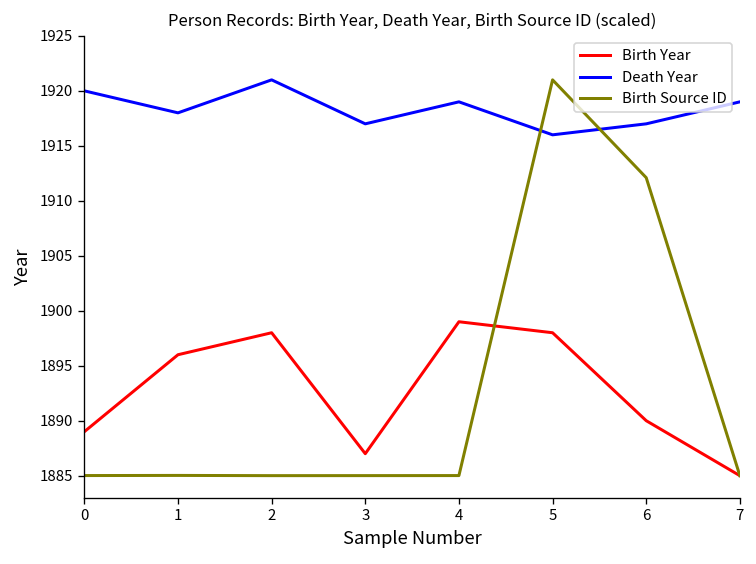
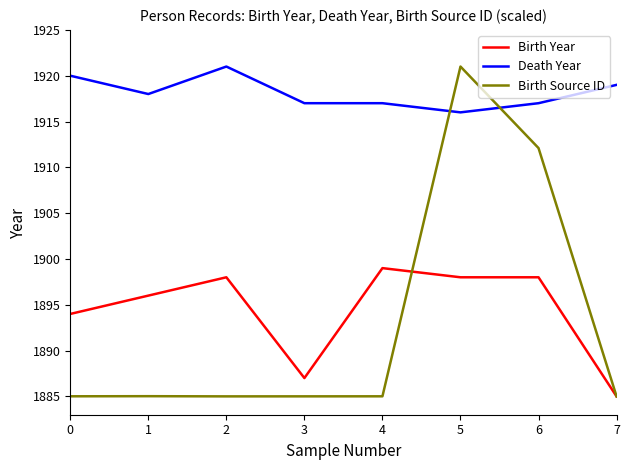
  {
    "Birth Year": {
-     "0": 1889,
+     "0": 1894,
      "1": 1896,
      "2": 1898,
      "3": 1887,
      "4": 1899,
      "5": 1898,
-     "6": 1890
+     "6": 1898
    },
    "Death Year": {
      "0": 1920,
      "1": 1918,
      "2": 1921,
      "3": 1917,
-     "4": 1919,
+     "4": 1917,
      "5": 1916,
      "6": 1917,
      "7": 1919
    },
    "Birth Source ID": {
      "0": 1885,
      "1": 1885,
      "2": 1885,
      "3": 1885,
      "4": 1885,
      "5": 1921,
      "6": 1912
    }
  }
